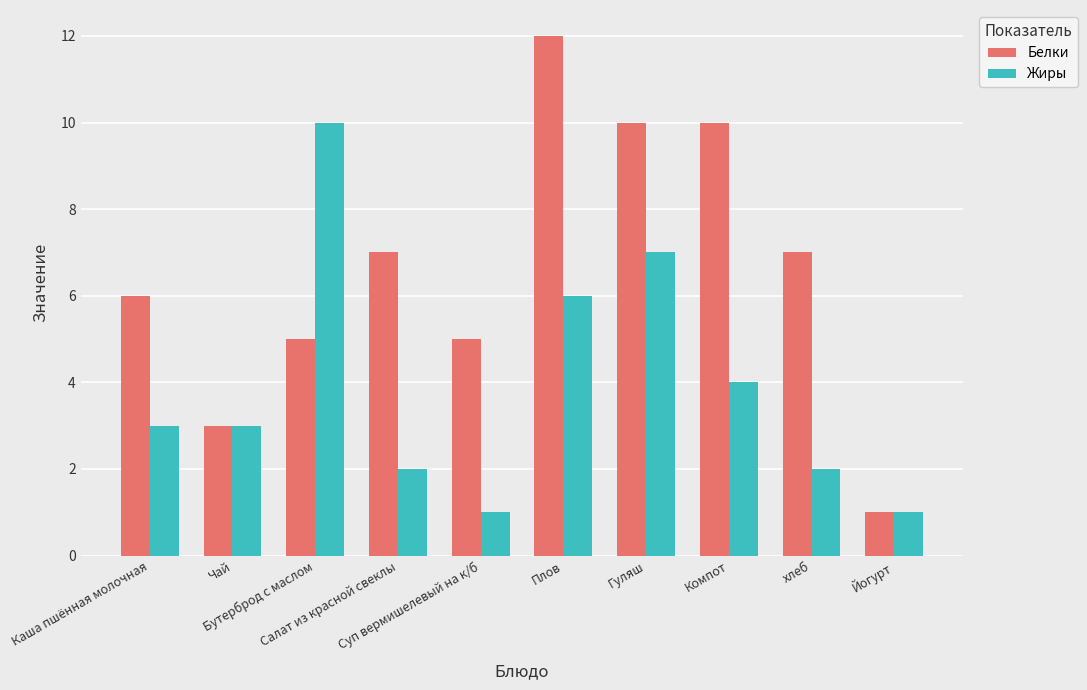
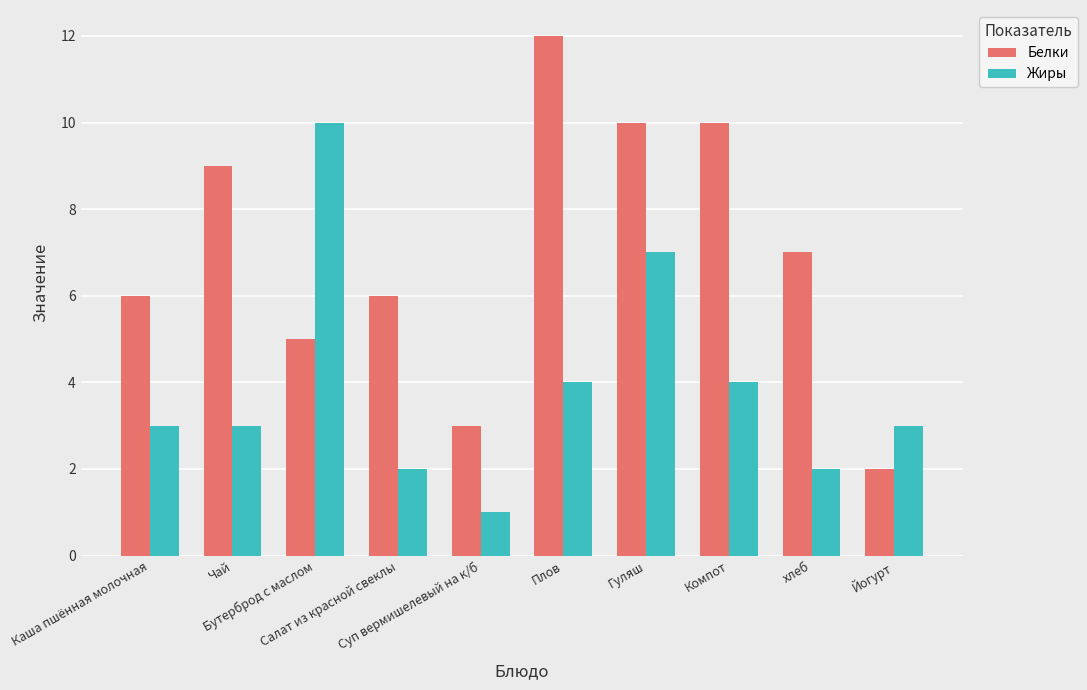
  {
    "Белки": {
      "Каша пшённая молочная": 6,
-     "Чай": 3,
+     "Чай": 9,
      "Бутерброд с маслом": 5,
-     "Салат из красной свеклы": 7,
-     "Суп вермишелевый на к/б": 5,
+     "Салат из красной свеклы": 6,
+     "Суп вермишелевый на к/б": 3,
      "Плов": 12,
      "Гуляш": 10,
      "Компот": 10,
      "хлеб": 7,
-     "Йогурт": 1
+     "Йогурт": 2
    },
    "Жиры": {
      "Каша пшённая молочная": 3,
      "Чай": 3,
      "Бутерброд с маслом": 10,
      "Салат из красной свеклы": 2,
      "Суп вермишелевый на к/б": 1,
-     "Плов": 6,
+     "Плов": 4,
      "Гуляш": 7,
      "Компот": 4,
      "хлеб": 2,
-     "Йогурт": 1
+     "Йогурт": 3
    }
  }
